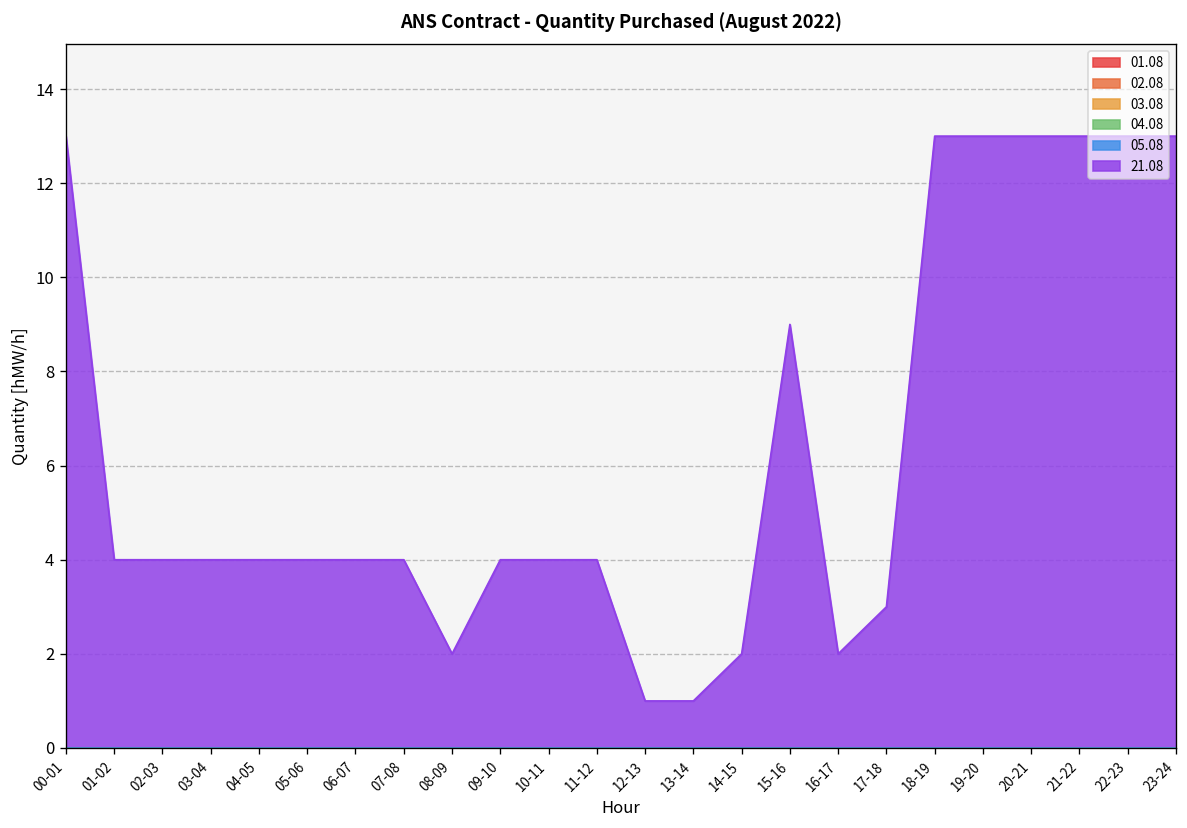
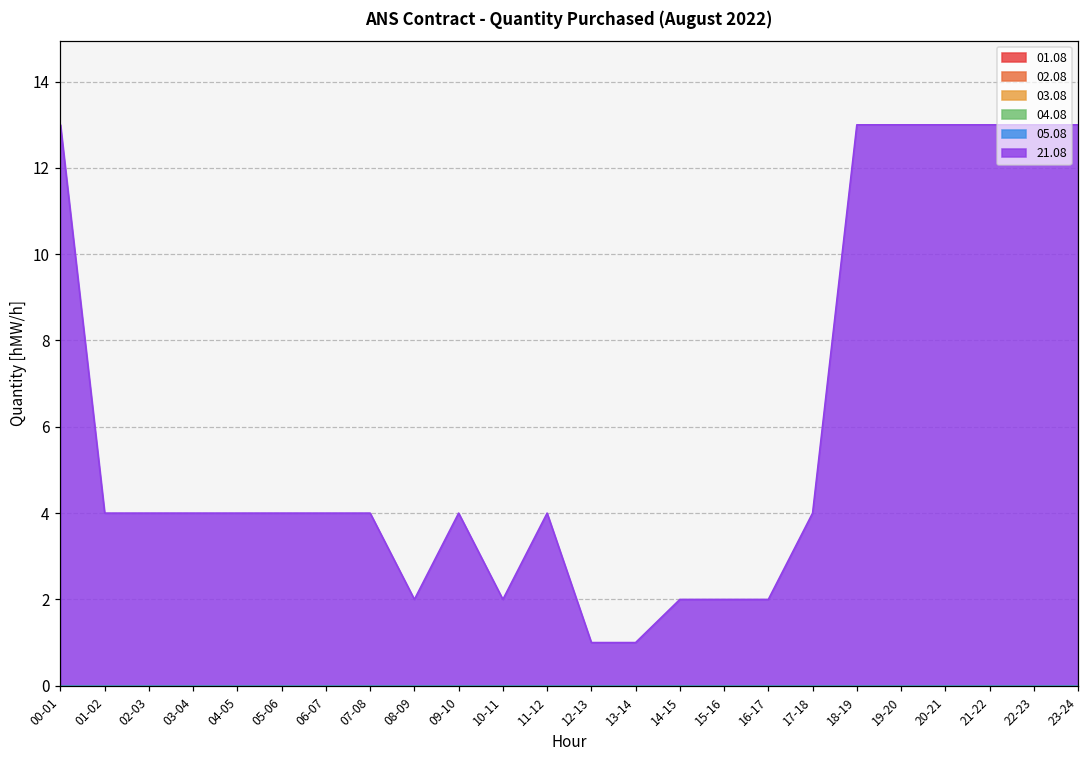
  {
    "05.08": {
      "00-01": 0,
      "01-02": 0,
      "02-03": 0,
      "03-04": 0,
      "04-05": 0,
      "05-06": 0,
      "06-07": 0,
      "07-08": 0,
      "08-09": 0,
      "09-10": 0,
      "10-11": 0,
      "11-12": 0,
      "12-13": 0,
      "13-14": 0,
      "14-15": 0,
      "15-16": 0,
      "16-17": 0,
      "17-18": 0,
      "18-19": 0,
      "19-20": 0,
      "20-21": 0,
      "21-22": 0,
      "22-23": 0,
      "23-24": 0
    },
    "21.08": {
      "00-01": 13,
      "01-02": 4,
      "02-03": 4,
      "03-04": 4,
      "04-05": 4,
      "05-06": 4,
      "06-07": 4,
      "07-08": 4,
      "08-09": 2,
      "09-10": 4,
-     "10-11": 4,
+     "10-11": 2,
      "11-12": 4,
      "12-13": 1,
      "13-14": 1,
      "14-15": 2,
-     "15-16": 9,
+     "15-16": 2,
      "16-17": 2,
-     "17-18": 3,
+     "17-18": 4,
      "18-19": 13,
      "19-20": 13,
      "20-21": 13,
      "21-22": 13,
      "23-24": 13
    }
  }
